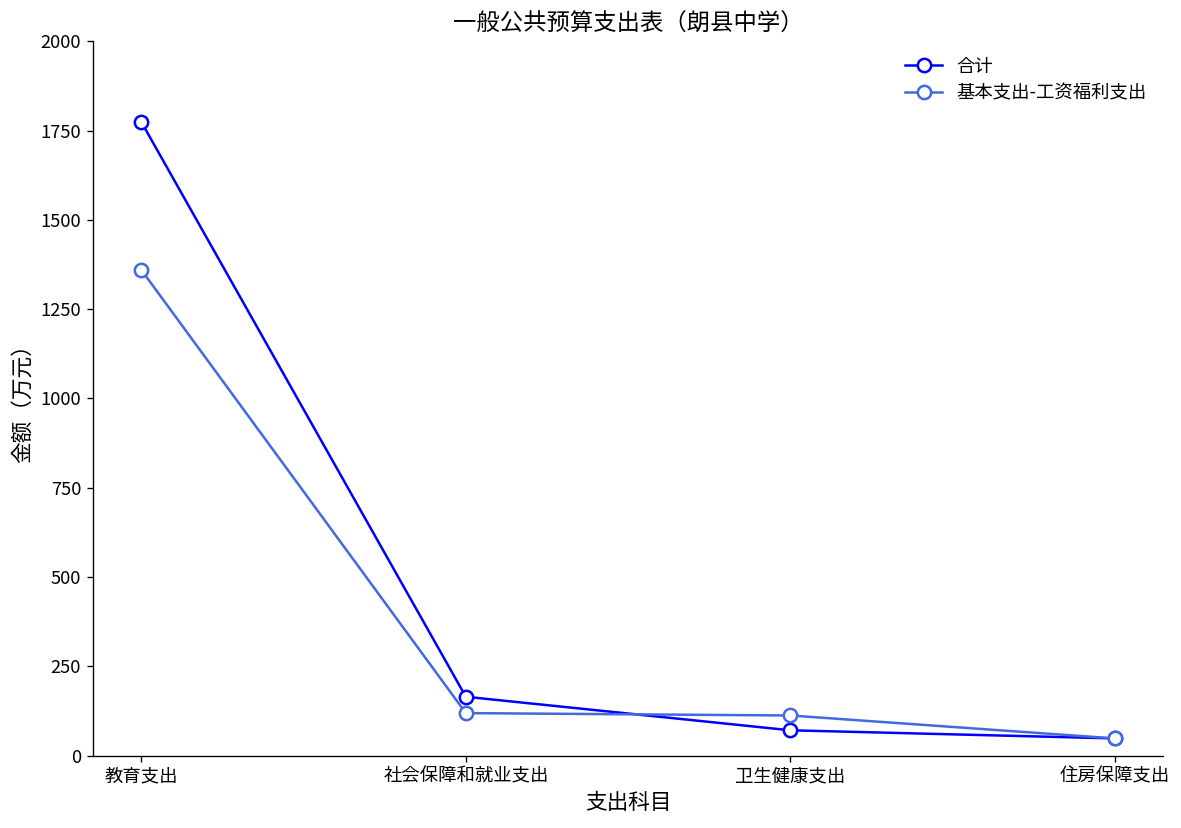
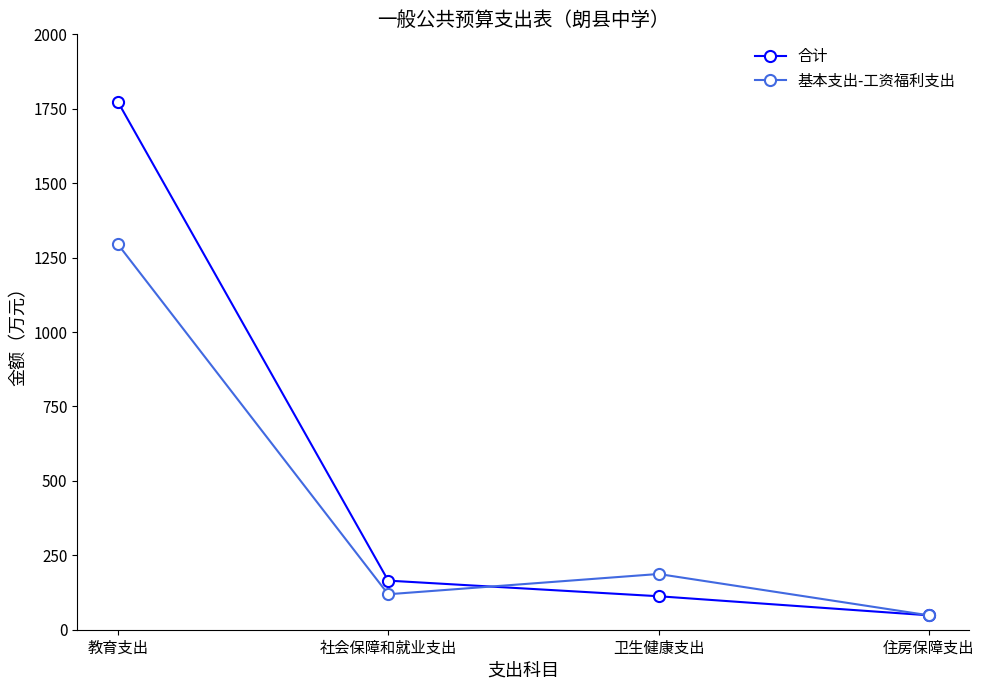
  {
    "合计": {
      "教育支出": 1770,
      "社会保障和就业支出": 160,
-     "卫生健康支出": 70
+     "卫生健康支出": 110
    },
    "基本支出-工资福利支出": {
-     "教育支出": 1360,
+     "教育支出": 1300,
      "社会保障和就业支出": 120,
-     "卫生健康支出": 110
+     "卫生健康支出": 190
    }
  }
